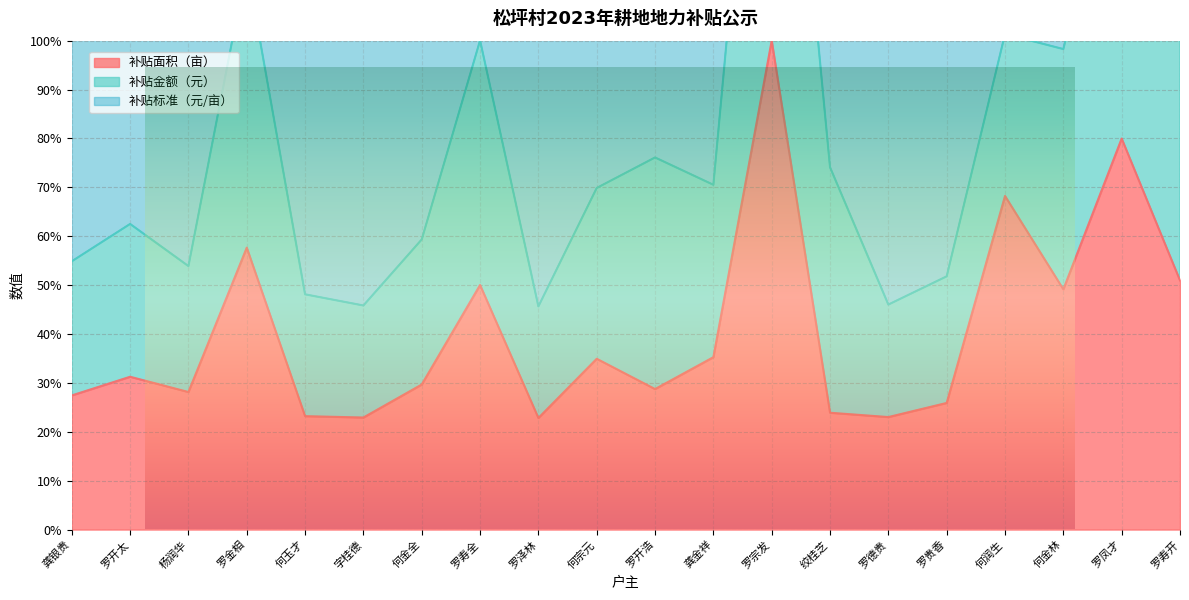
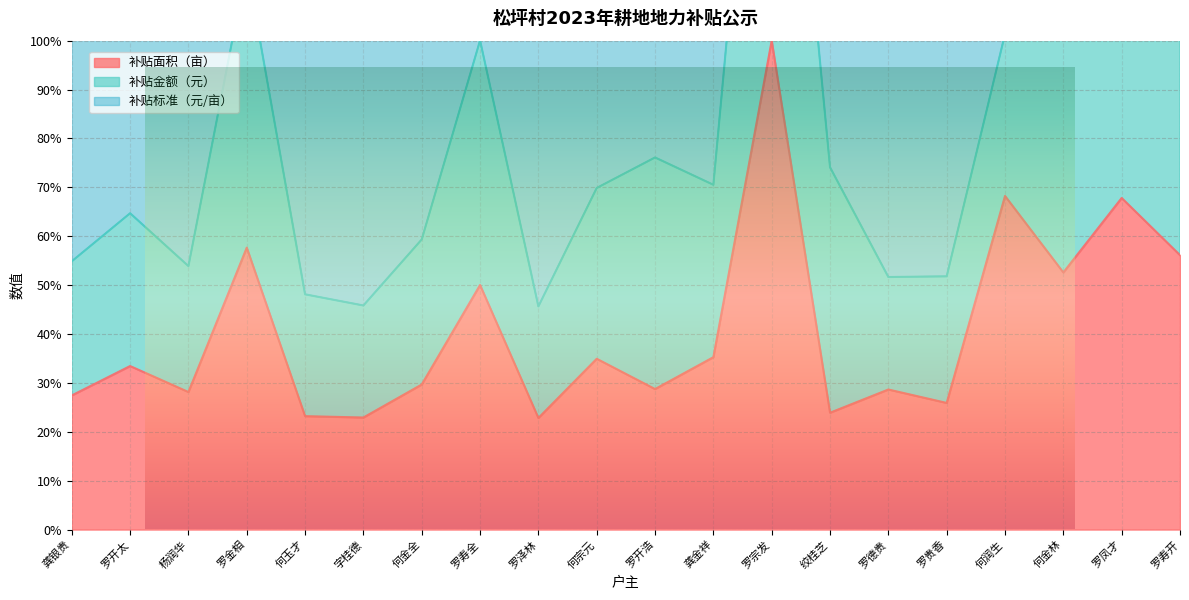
  {
    "松坪村2023年耕地地力补贴公示": {
      "补贴面积（亩）": {
        "龚银贵": "27%",
-       "罗开太": "31%",
+       "罗开太": "33%",
        "杨润华": "28%",
        "罗金相": "58%",
        "何玉才": "23%",
        "字桂德": "23%",
        "何金全": "30%",
        "罗寿全": "50%",
        "罗泽林": "23%",
        "何宗元": "35%",
        "罗开浩": "29%",
        "龚金祥": "35%",
        "罗宗发": "100%",
        "绞桂芝": "24%",
-       "罗德贵": "23%",
+       "罗德贵": "29%",
        "罗贵香": "26%",
        "何润生": "68%",
-       "何金林": "49%",
-       "罗凤才": "80%",
-       "罗寿开": "51%"
+       "何金林": "53%",
+       "罗凤才": "68%",
+       "罗寿开": "56%"
      }
    }
  }
